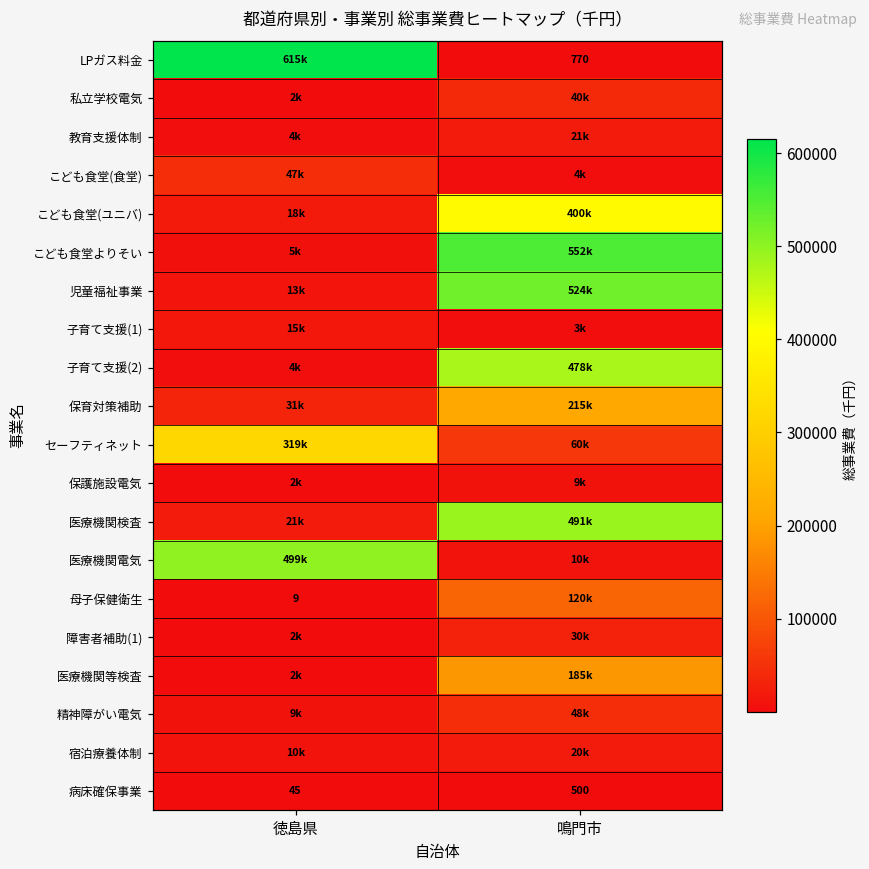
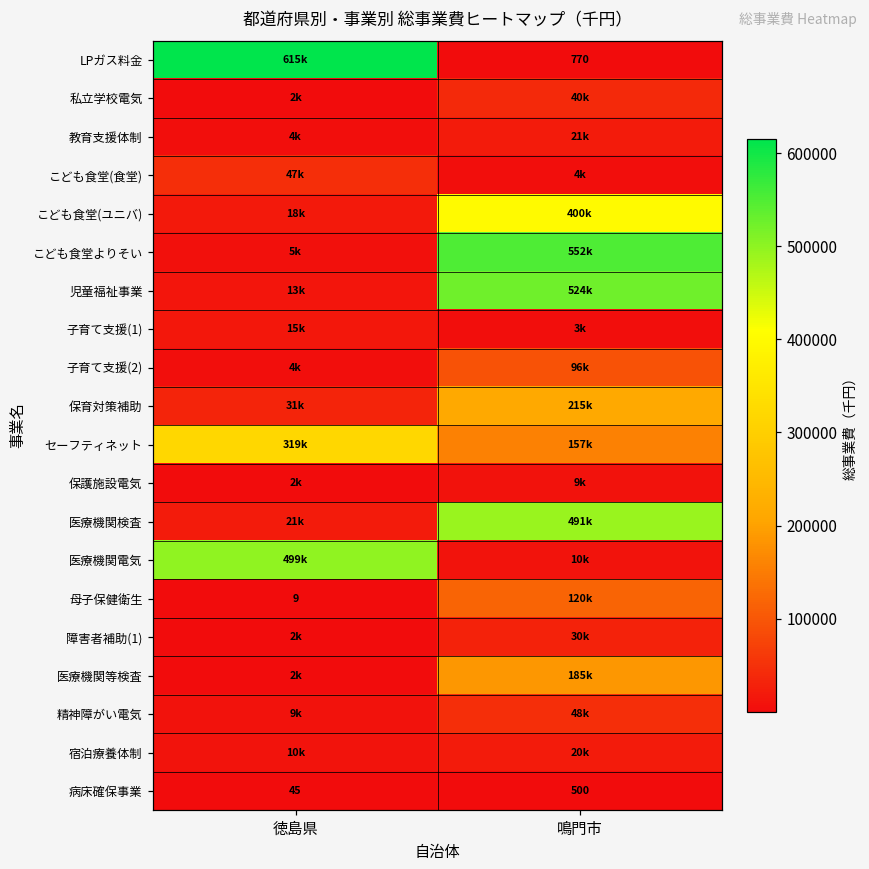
  {
    "LPガス料金": {
      "徳島県": "615k",
      "鳴門市": "770"
    },
    "私立学校電気": {
      "徳島県": "2k",
      "鳴門市": "40k"
    },
    "教育支援体制": {
      "徳島県": "4k",
      "鳴門市": "21k"
    },
    "こども食堂(食堂)": {
      "徳島県": "47k",
      "鳴門市": "4k"
    },
    "こども食堂(ユニバ)": {
      "徳島県": "18k",
      "鳴門市": "400k"
    },
    "こども食堂よりそい": {
      "徳島県": "5k",
      "鳴門市": "552k"
    },
    "児童福祉事業": {
      "徳島県": "13k",
      "鳴門市": "524k"
    },
    "子育て支援(1)": {
      "徳島県": "15k",
      "鳴門市": "3k"
    },
    "子育て支援(2)": {
      "徳島県": "4k",
-     "鳴門市": "478k"
+     "鳴門市": "96k"
    },
    "保育対策補助": {
      "徳島県": "31k",
      "鳴門市": "215k"
    },
    "セーフティネット": {
      "徳島県": "319k",
-     "鳴門市": "60k"
+     "鳴門市": "157k"
    },
    "保護施設電気": {
      "徳島県": "2k",
      "鳴門市": "9k"
    },
    "医療機関検査": {
      "徳島県": "21k",
      "鳴門市": "491k"
    },
    "医療機関電気": {
      "徳島県": "499k",
      "鳴門市": "10k"
    },
    "母子保健衛生": {
      "徳島県": "9",
      "鳴門市": "120k"
    },
    "障害者補助(1)": {
      "徳島県": "2k",
      "鳴門市": "30k"
    },
    "医療機関等検査": {
      "徳島県": "2k",
      "鳴門市": "185k"
    },
    "精神障がい電気": {
      "徳島県": "9k",
      "鳴門市": "48k"
    },
    "宿泊療養体制": {
      "徳島県": "10k",
      "鳴門市": "20k"
    },
    "病床確保事業": {
      "徳島県": "45",
      "鳴門市": "500"
    }
  }
